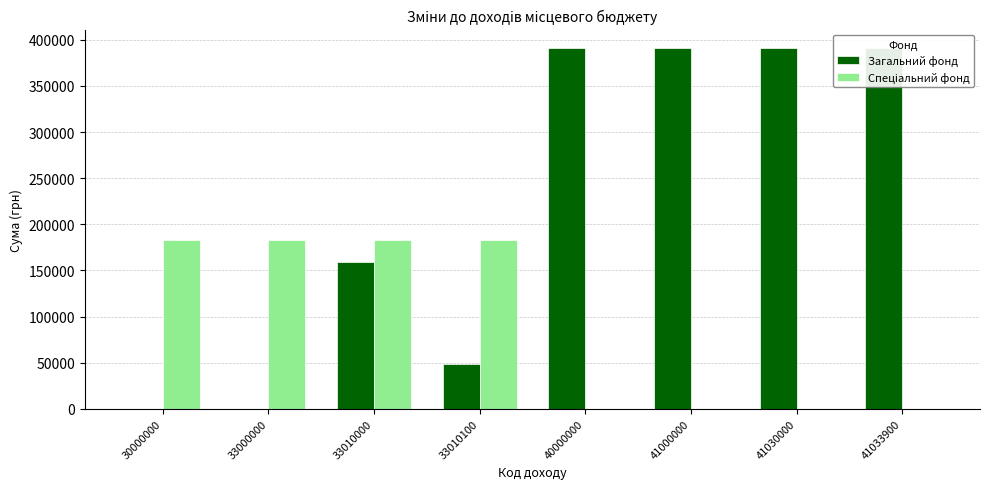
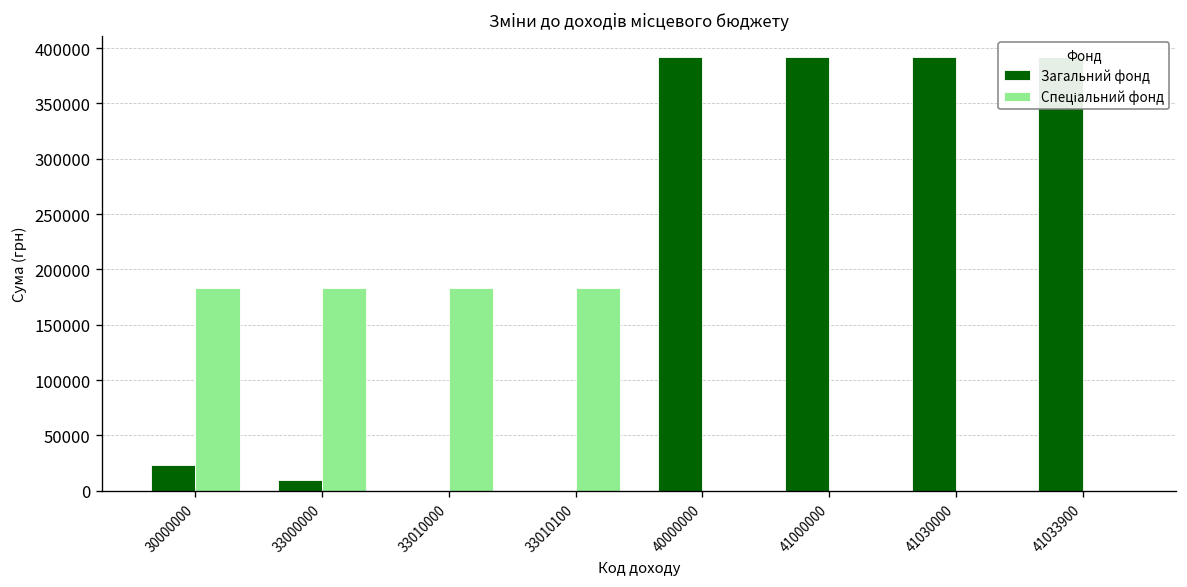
  {
    "Загальний фонд": {
-     "30000000": 0,
-     "33000000": 0,
-     "33010000": 160000,
-     "33010100": 50000,
+     "30000000": 20000,
+     "33000000": 10000,
+     "33010000": 0,
+     "33010100": 0,
      "40000000": 390000,
      "41000000": 390000,
      "41030000": 390000
    },
    "Спеціальний фонд": {
      "30000000": 180000,
      "33000000": 180000,
      "33010000": 180000,
      "33010100": 180000,
      "40000000": 0,
      "41000000": 0,
      "41030000": 0,
      "41033900": 0
    }
  }
